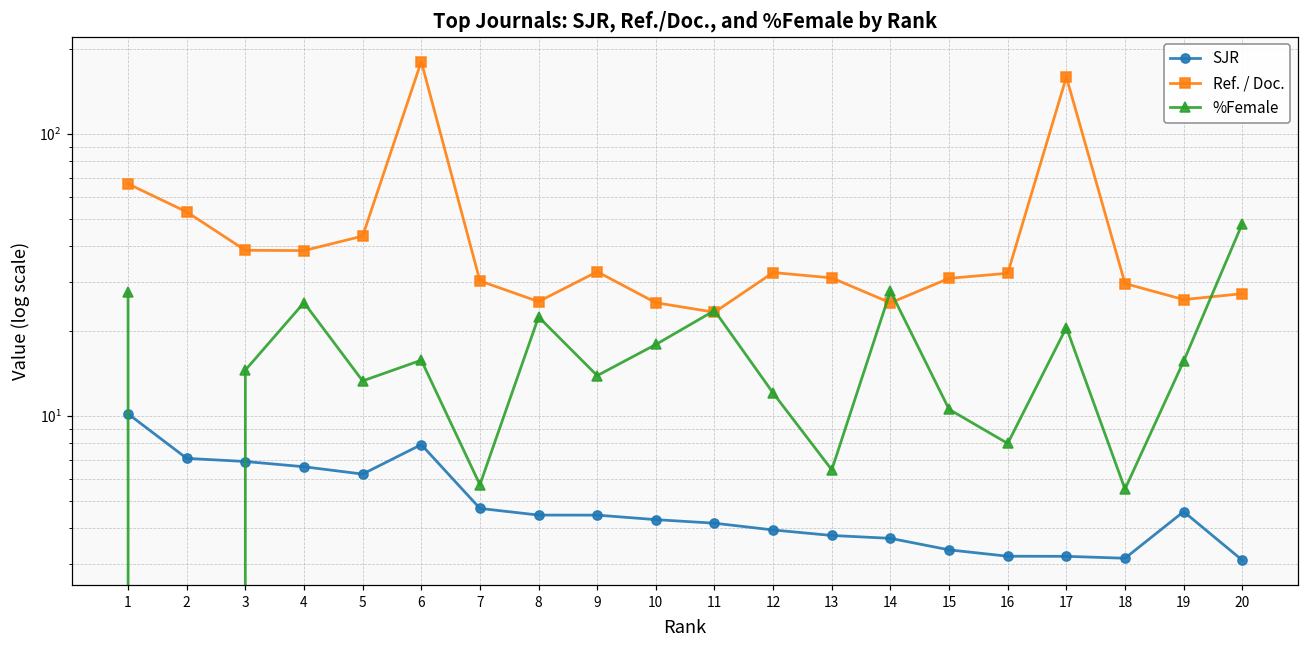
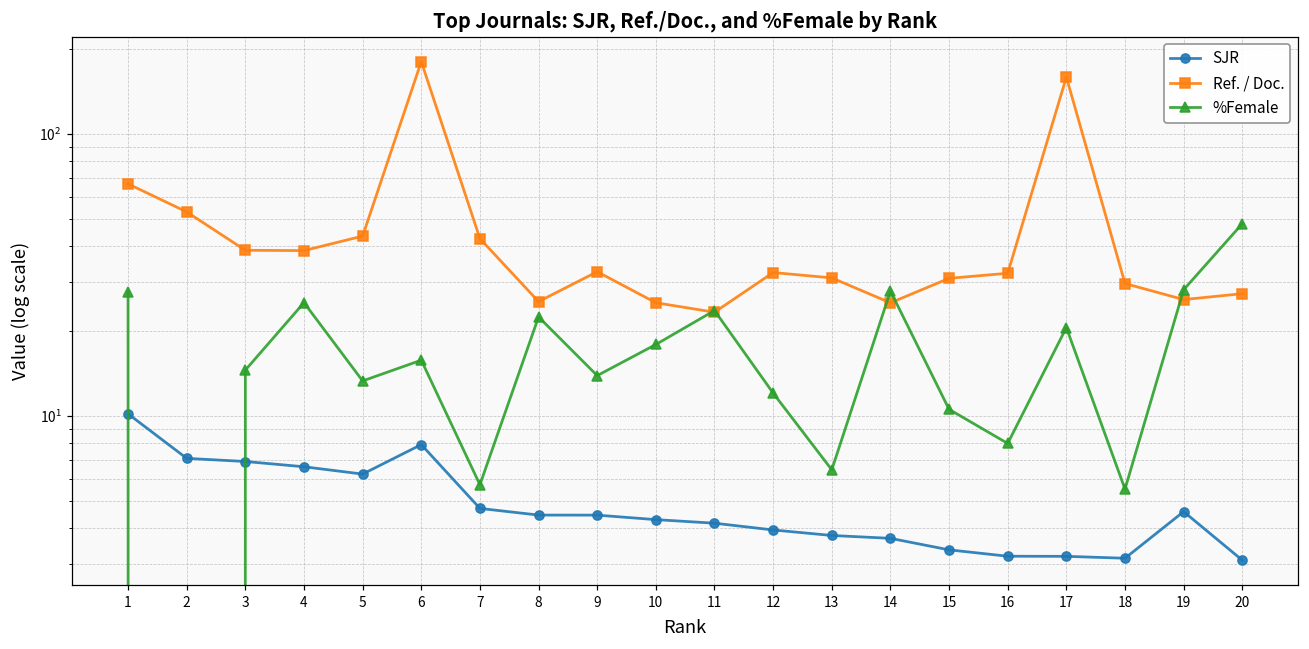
  {
    "SJR": {
      "1": 10,
      "2": 7,
      "3": 7,
      "4": 6.6,
      "5": 6.2,
      "6": 8,
      "7": 4.7,
      "8": 4.5,
      "9": 4.5,
      "10": 4.3,
      "11": 4.2,
      "12": 4,
      "13": 3.8,
      "14": 3.7,
      "15": 3.4,
      "16": 3.2,
      "17": 3.2,
      "18": 3.1,
      "19": 4.6,
      "20": 3.1
    },
    "Ref. / Doc.": {
      "1": 67,
      "2": 53,
      "3": 39,
      "4": 39,
      "5": 44,
      "6": 180,
-     "7": 30,
+     "7": 43,
      "8": 25,
      "9": 33,
      "10": 25,
      "12": 32,
      "13": 31,
      "14": 25,
      "15": 31,
      "16": 32,
      "17": 160,
      "18": 30,
      "19": 26,
      "20": 27
    },
    "%Female": {
      "1": 28,
      "3": 15,
      "4": 25,
      "5": 13,
      "6": 16,
      "7": 5.7,
      "8": 22,
      "9": 14,
      "10": 18,
      "12": 12,
      "13": 6.5,
      "14": 28,
      "15": 10.6,
      "16": 8,
      "17": 21,
      "18": 5.5,
-     "19": 16,
+     "19": 28,
      "20": 48
    }
  }
